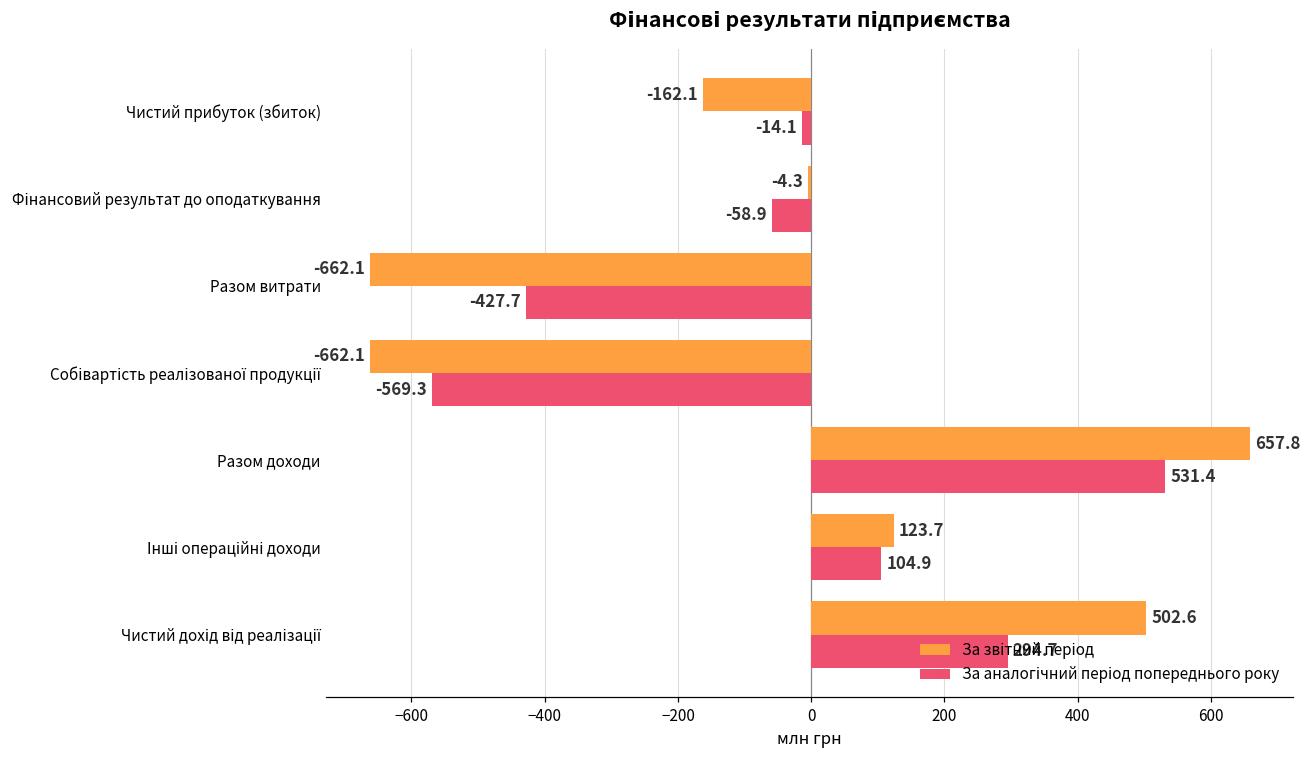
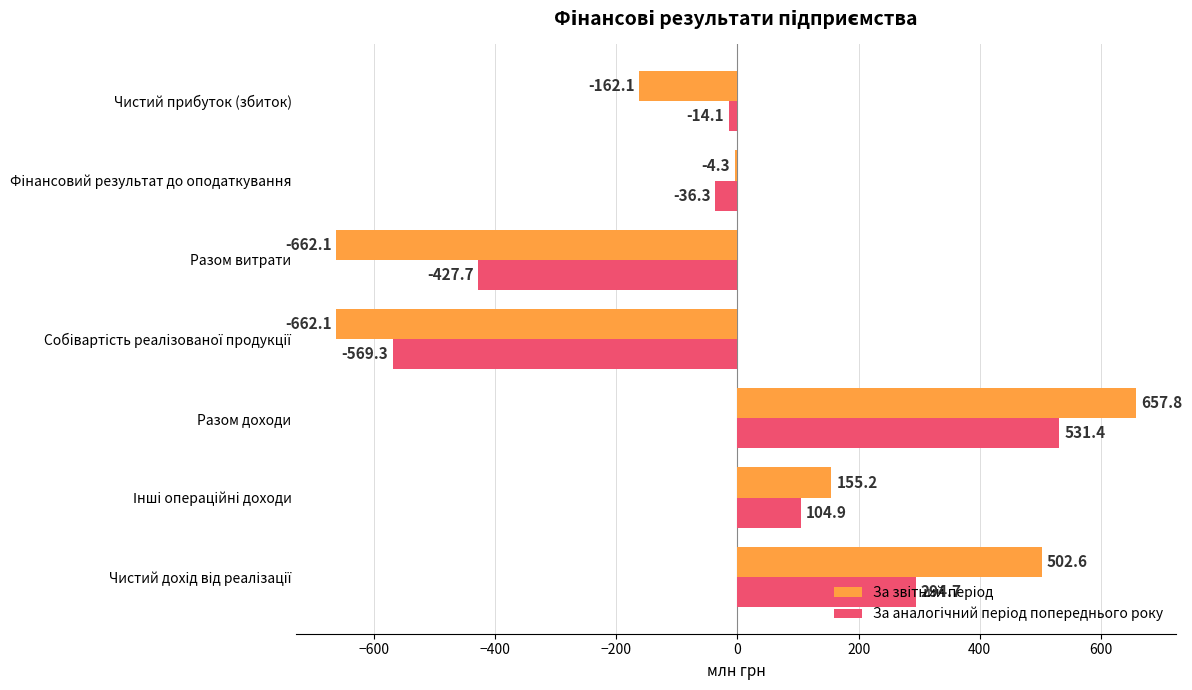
  {
    "За звітний період": {
      "Чистий прибуток (збиток)": -162.1,
      "Фінансовий результат до оподаткування": -4.3,
      "Разом витрати": -662.1,
      "Собівартість реалізованої продукції": -662.1,
      "Разом доходи": 657.8,
-     "Інші операційні доходи": 123.7,
+     "Інші операційні доходи": 155.2,
      "Чистий дохід від реалізації": 502.6
    },
    "За аналогічний період попереднього року": {
      "Чистий прибуток (збиток)": -14.1,
-     "Фінансовий результат до оподаткування": -58.9,
+     "Фінансовий результат до оподаткування": -36.3,
      "Разом витрати": -427.7,
      "Собівартість реалізованої продукції": -569.3,
      "Разом доходи": 531.4,
      "Інші операційні доходи": 104.9,
      "Чистий дохід від реалізації": 294.7
    }
  }
